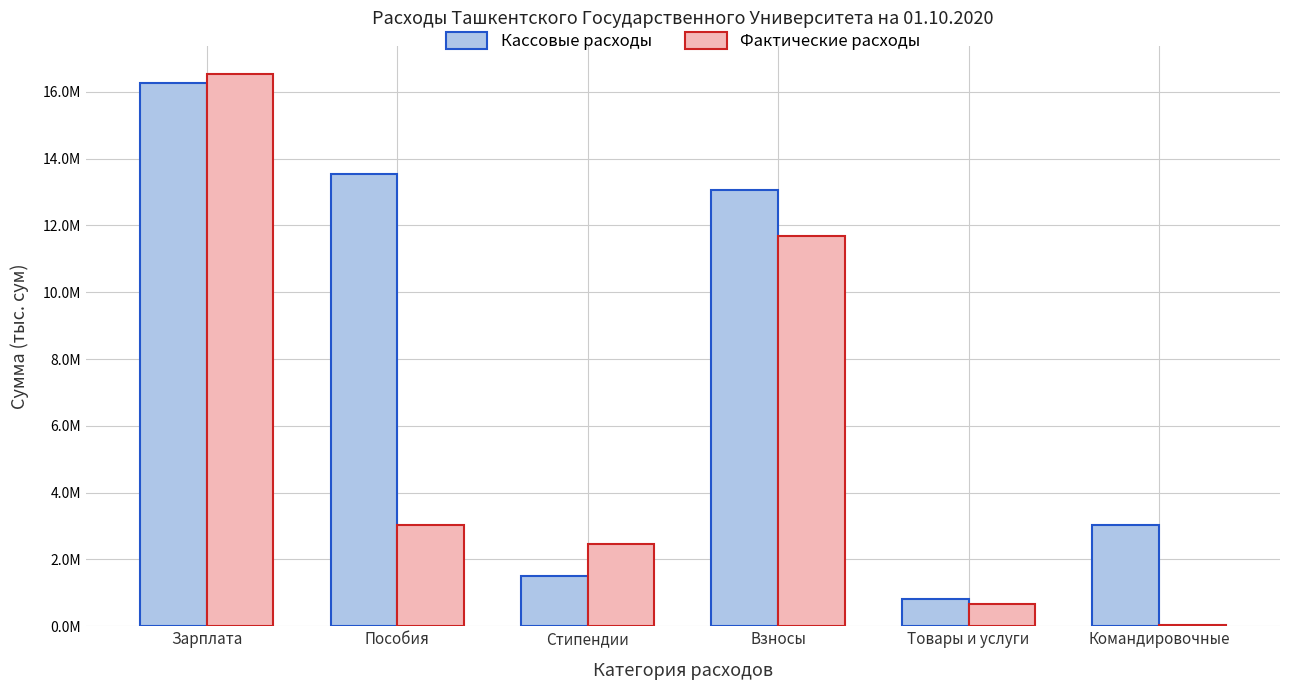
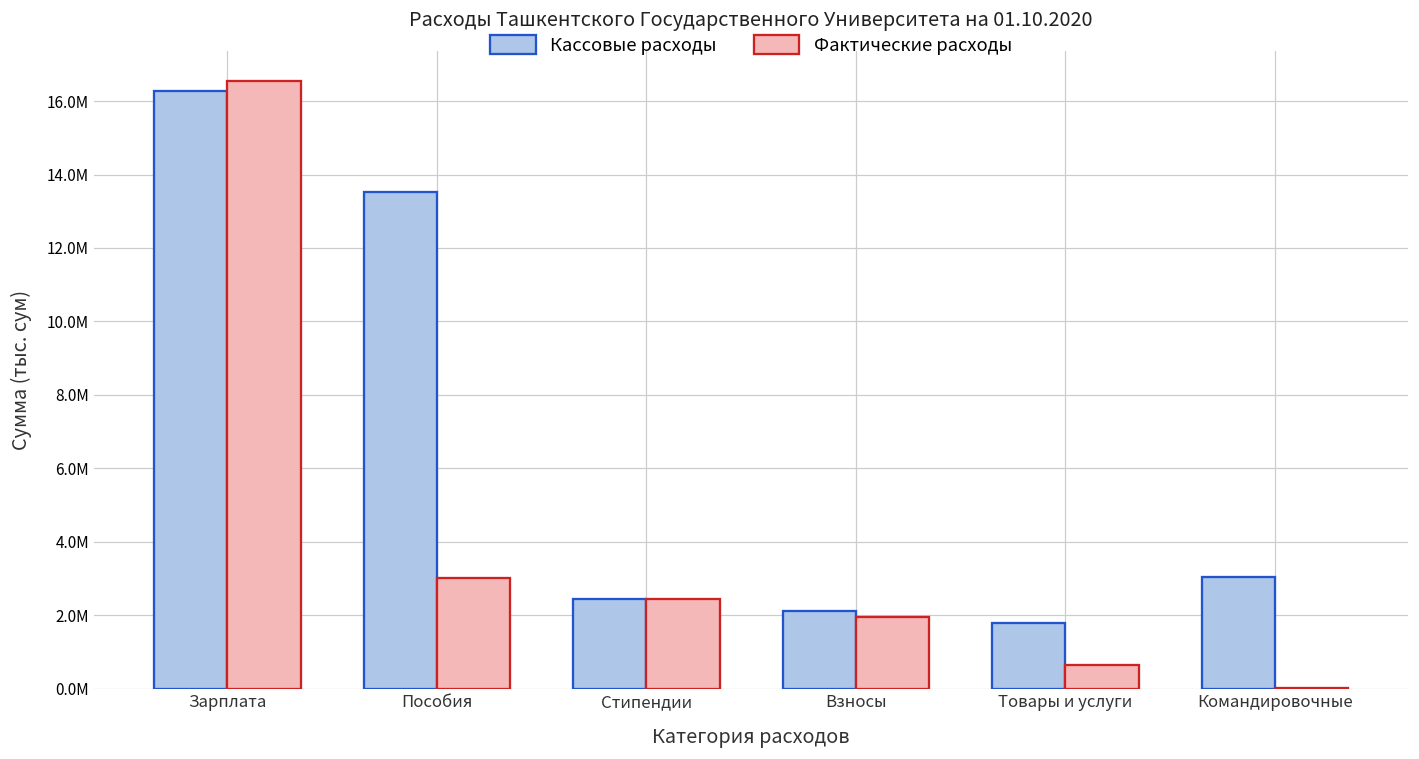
  {
    "Кассовые расходы": {
      "Зарплата": 16300000,
      "Пособия": 13500000,
-     "Стипендии": 1500000,
-     "Взносы": 13100000,
-     "Товары и услуги": 800000,
+     "Стипендии": 2500000,
+     "Взносы": 2100000,
+     "Товары и услуги": 1800000,
      "Командировочные": 3000000
    },
    "Фактические расходы": {
      "Зарплата": 16500000,
      "Пособия": 3000000,
      "Стипендии": 2400000,
-     "Взносы": 11700000,
+     "Взносы": 2000000,
      "Товары и услуги": 700000
    }
  }
